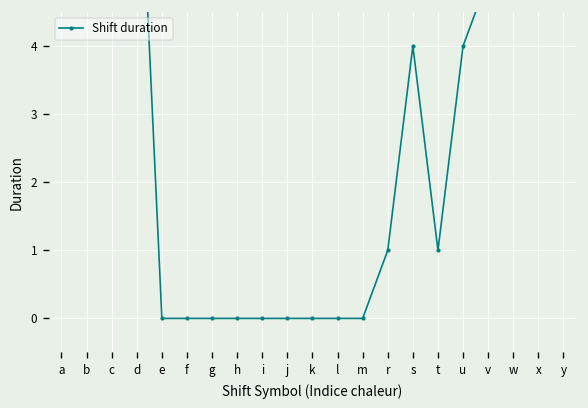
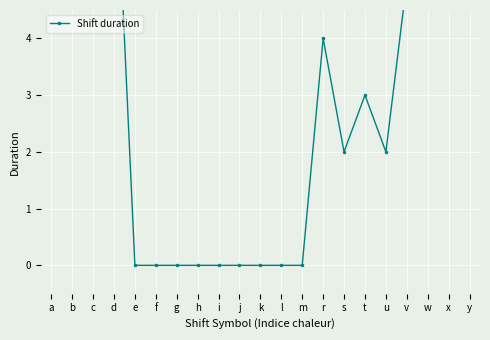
  {
    "e": 0,
    "f": 0,
    "g": 0,
    "h": 0,
    "i": 0,
    "j": 0,
    "k": 0,
    "l": 0,
    "m": 0,
-   "r": 1,
-   "s": 4,
-   "t": 1,
-   "u": 4
+   "r": 4,
+   "s": 2,
+   "t": 3,
+   "u": 2
  }
